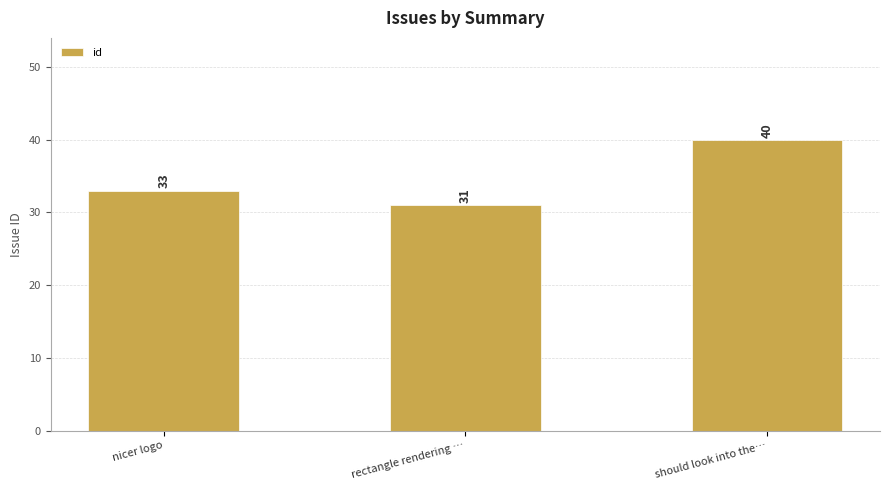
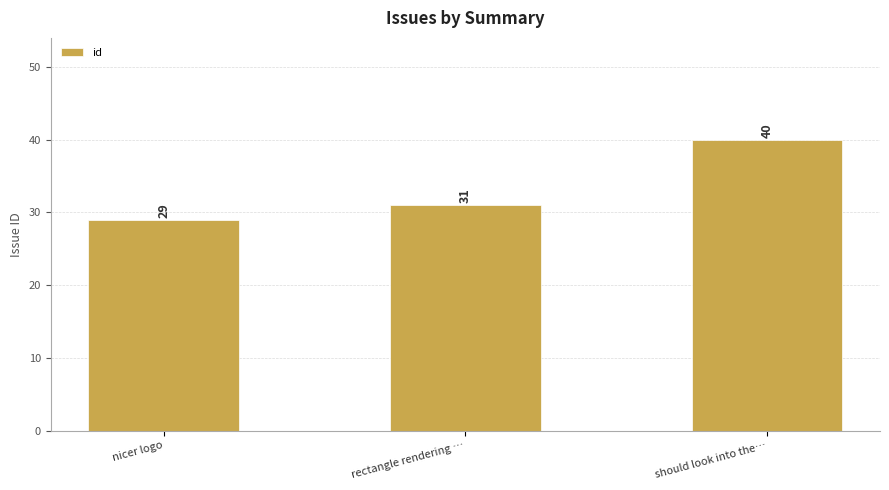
  {
-   "nicer logo": 33,
+   "nicer logo": 29,
    "rectangle rendering …": 31,
    "should look into the…": 40
  }
